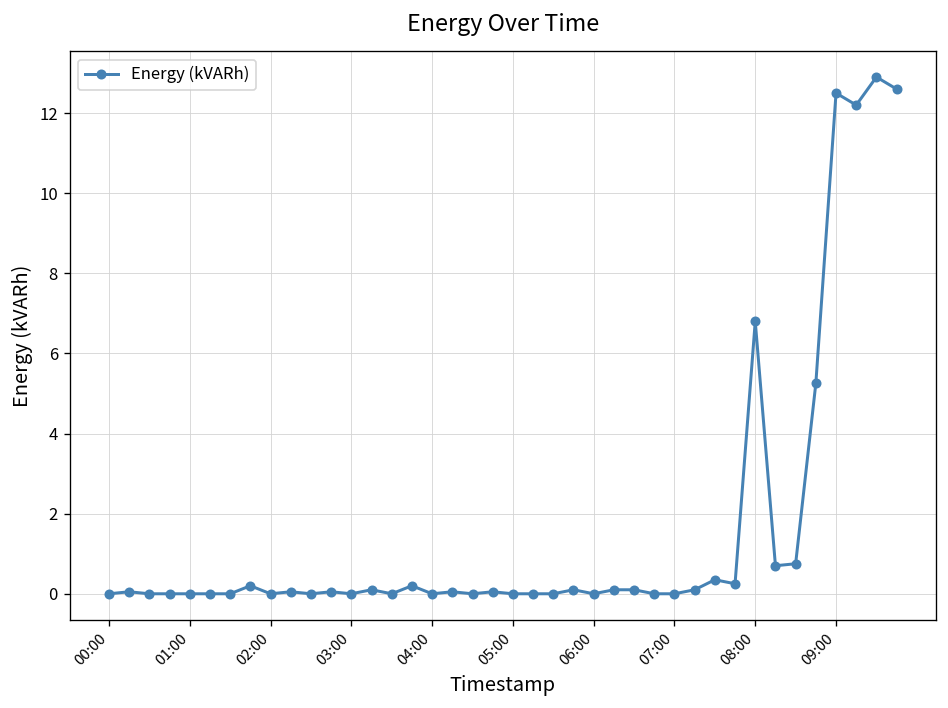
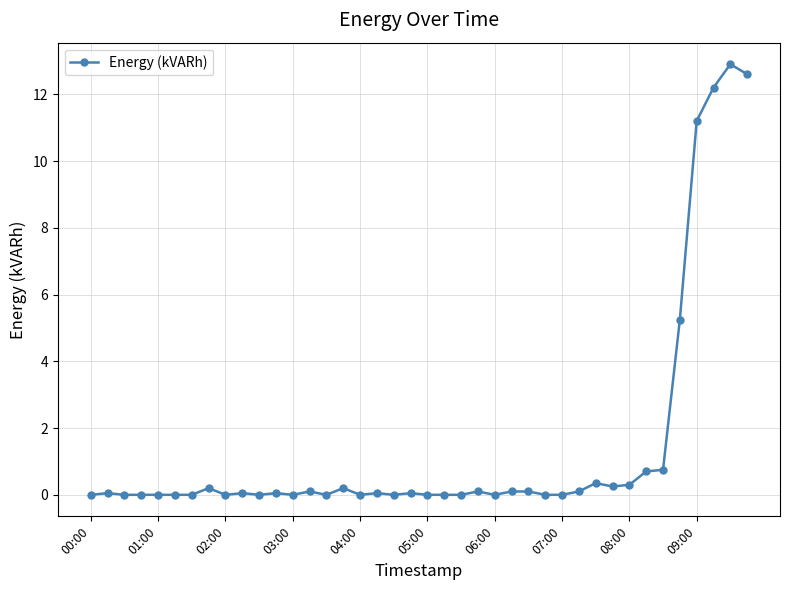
  {
    "00:00": 0.0,
    "01:00": 0.0,
    "02:00": 0.0,
    "03:00": 0.0,
    "04:00": 0.0,
    "05:00": 0.0,
    "06:00": 0.0,
    "07:00": 0.0,
-   "08:00": 6.8,
-   "09:00": 12.5
+   "08:00": 0.3,
+   "09:00": 11.2
  }
